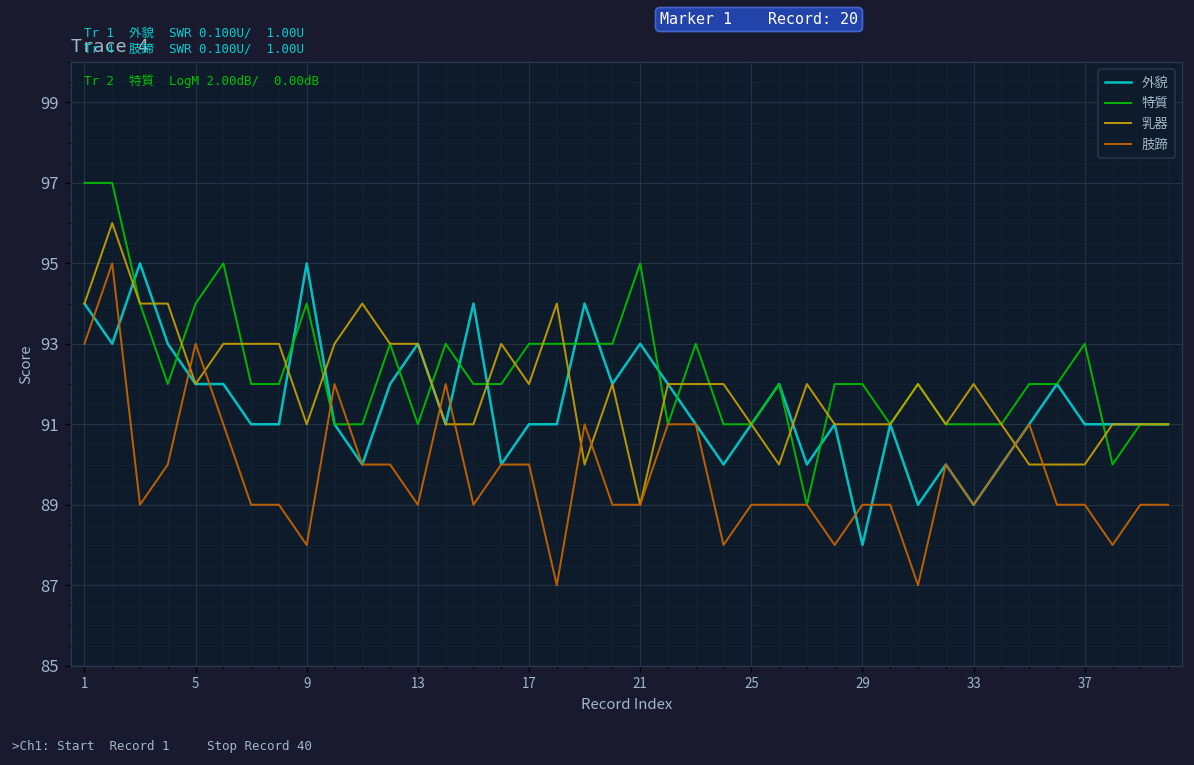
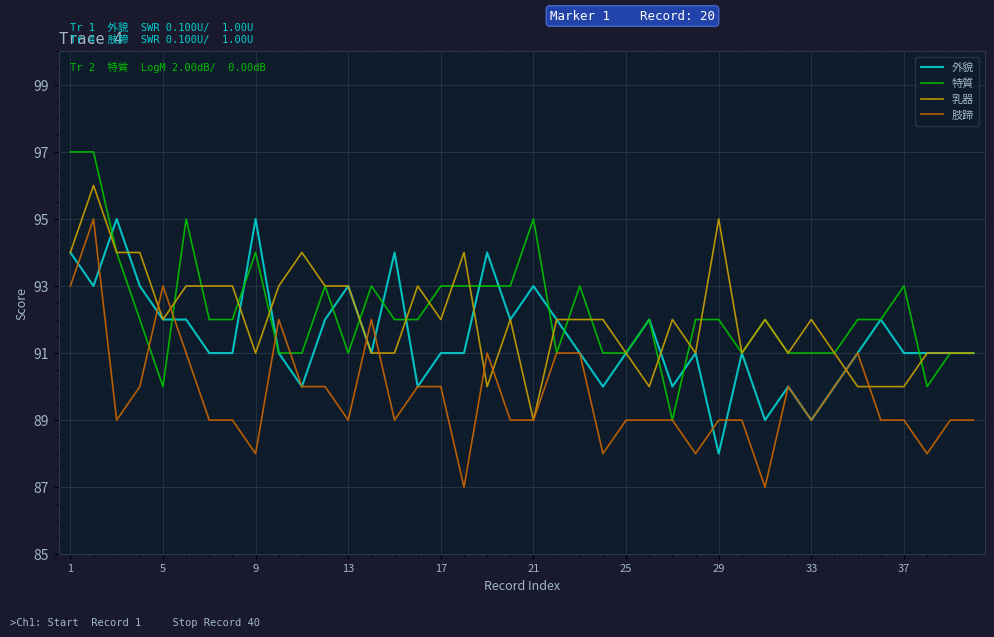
  {
    "外貌": {
      "9": 95,
      "17": 91,
      "21": 93,
      "29": 88,
      "37": 91
    },
    "特質": {
      "1": 97,
-     "5": 94,
+     "5": 90,
      "9": 94,
      "13": 91,
      "17": 93,
      "21": 95,
      "29": 92,
      "33": 91,
      "37": 93
    },
    "乳器": {
      "9": 91,
      "17": 92,
-     "29": 91,
+     "29": 95,
      "33": 92,
      "37": 90
    },
    "肢蹄": {
      "1": 93,
      "5": 93,
      "9": 88,
      "13": 89,
      "17": 90,
      "25": 89,
      "29": 89,
      "37": 89
    }
  }
